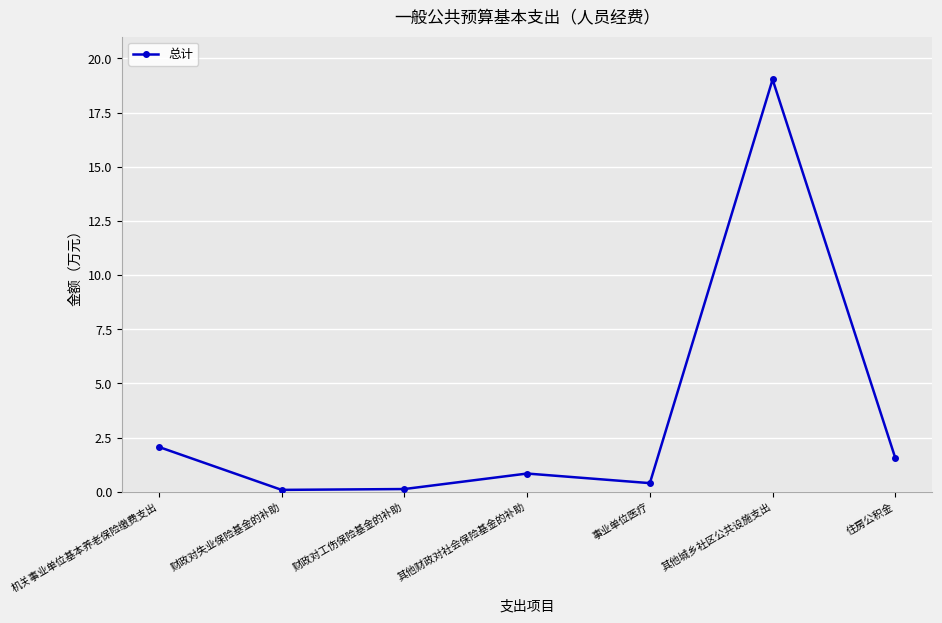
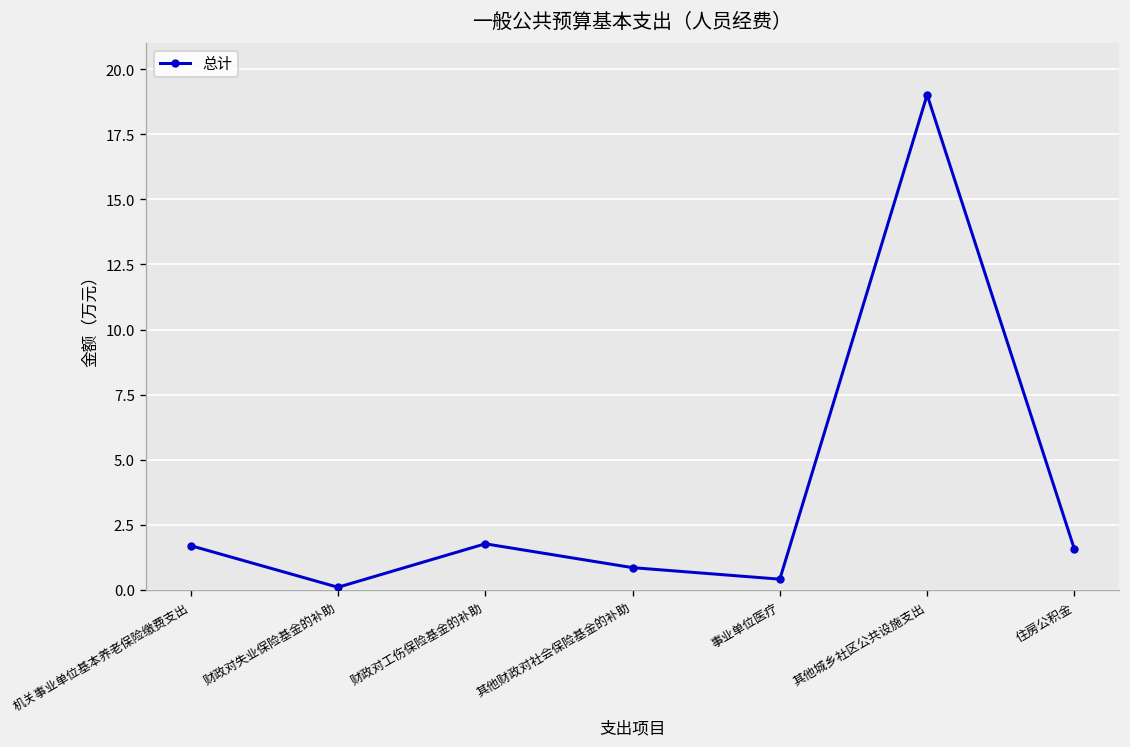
  {
-   "机关事业单位基本养老保险缴费支出": 2.1,
+   "机关事业单位基本养老保险缴费支出": 1.7,
    "财政对失业保险基金的补助": 0.1,
-   "财政对工伤保险基金的补助": 0.1,
+   "财政对工伤保险基金的补助": 1.8,
    "其他财政对社会保险基金的补助": 0.8,
    "事业单位医疗": 0.4,
    "其他城乡社区公共设施支出": 19.0,
    "住房公积金": 1.6
  }
